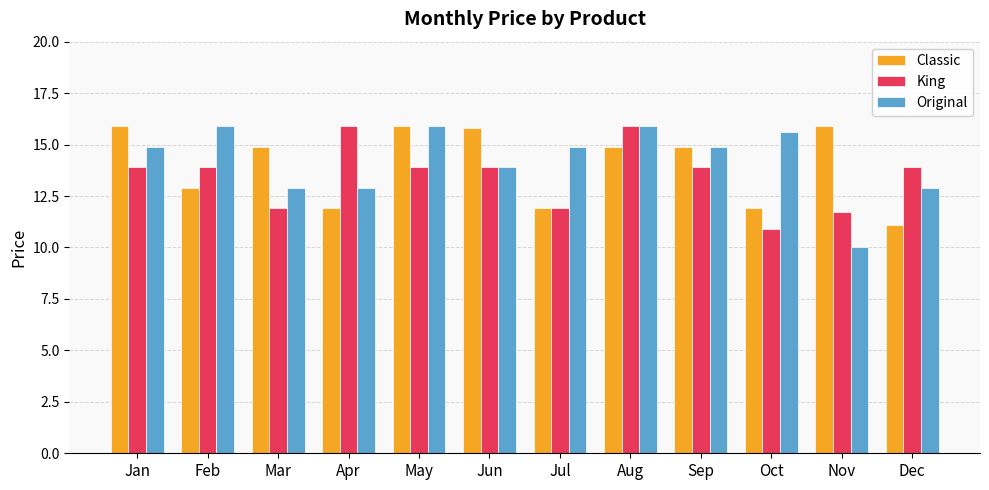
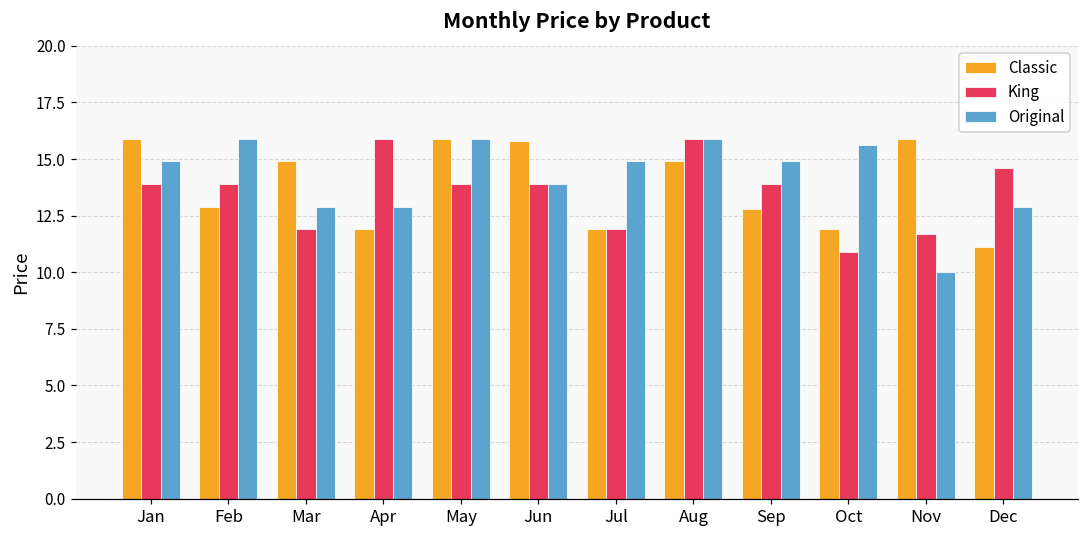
  {
    "Classic": {
      "Jan": 15.9,
      "Feb": 12.9,
      "Mar": 14.9,
      "Apr": 11.9,
      "May": 15.9,
      "Jun": 15.8,
      "Jul": 11.9,
      "Aug": 14.9,
-     "Sep": 14.9,
+     "Sep": 12.8,
      "Oct": 11.9,
      "Nov": 15.9,
      "Dec": 11.1
    },
    "King": {
      "Jan": 13.9,
      "Feb": 13.9,
      "Mar": 11.9,
      "Apr": 15.9,
      "May": 13.9,
      "Jun": 13.9,
      "Jul": 11.9,
      "Aug": 15.9,
      "Sep": 13.9,
      "Oct": 10.9,
      "Nov": 11.7,
-     "Dec": 13.9
+     "Dec": 14.6
    },
    "Original": {
      "Jan": 14.9,
      "Feb": 15.9,
      "Mar": 12.9,
      "Apr": 12.9,
      "May": 15.9,
      "Jun": 13.9,
      "Jul": 14.9,
      "Aug": 15.9,
      "Sep": 14.9,
      "Oct": 15.6,
      "Nov": 10.0,
      "Dec": 12.9
    }
  }
